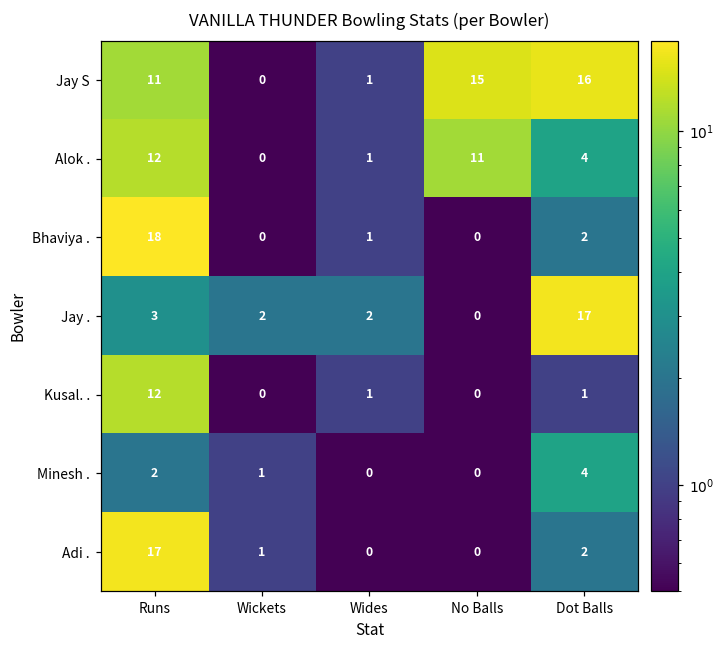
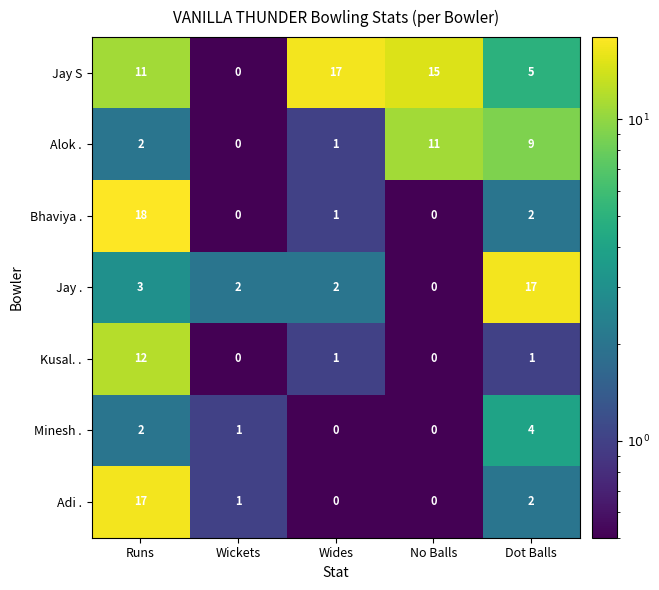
  {
    "Jay S": {
      "Runs": 11,
      "Wickets": 0,
-     "Wides": 1,
+     "Wides": 17,
      "No Balls": 15,
-     "Dot Balls": 16
+     "Dot Balls": 5
    },
    "Alok .": {
-     "Runs": 12,
+     "Runs": 2,
      "Wickets": 0,
      "Wides": 1,
      "No Balls": 11,
-     "Dot Balls": 4
+     "Dot Balls": 9
    },
    "Bhaviya .": {
      "Runs": 18,
      "Wickets": 0,
      "Wides": 1,
      "No Balls": 0,
      "Dot Balls": 2
    },
    "Jay .": {
      "Runs": 3,
      "Wickets": 2,
      "Wides": 2,
      "No Balls": 0,
      "Dot Balls": 17
    },
    "Kusal. .": {
      "Runs": 12,
      "Wickets": 0,
      "Wides": 1,
      "No Balls": 0,
      "Dot Balls": 1
    },
    "Minesh .": {
      "Runs": 2,
      "Wickets": 1,
      "Wides": 0,
      "No Balls": 0,
      "Dot Balls": 4
    },
    "Adi .": {
      "Runs": 17,
      "Wickets": 1,
      "Wides": 0,
      "No Balls": 0,
      "Dot Balls": 2
    }
  }
